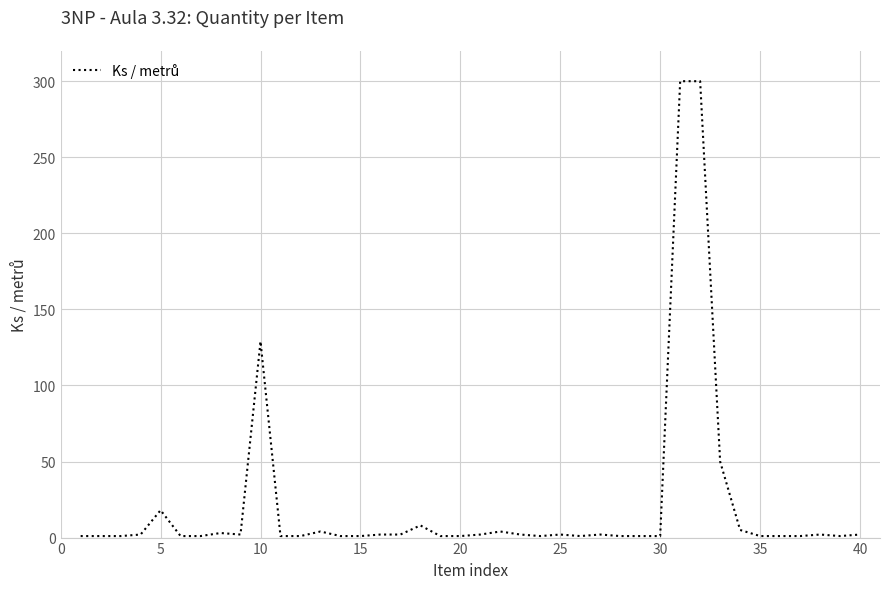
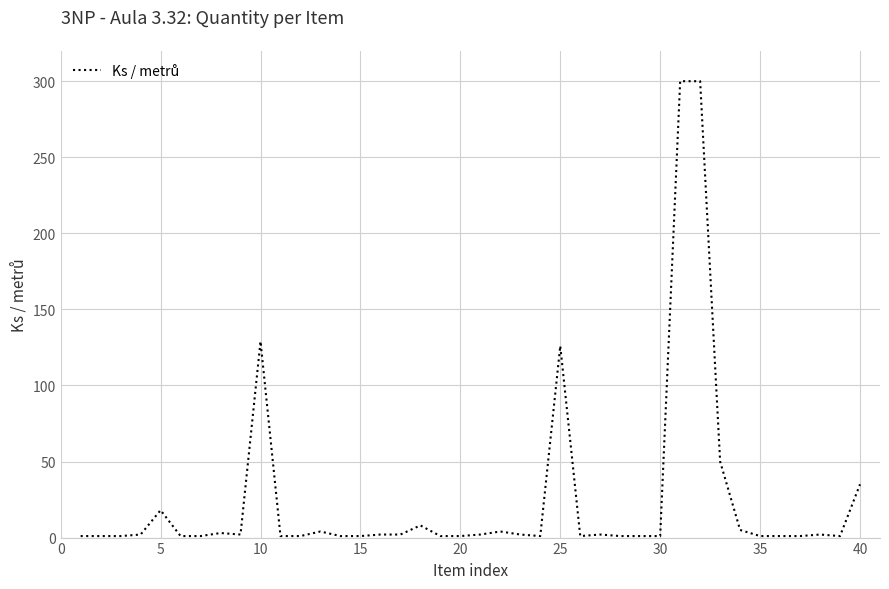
  {
    "5": 18,
    "10": 129,
    "15": 1,
    "20": 1,
-   "25": 2,
+   "25": 126,
    "30": 1,
    "35": 1,
-   "40": 2
+   "40": 35
  }
